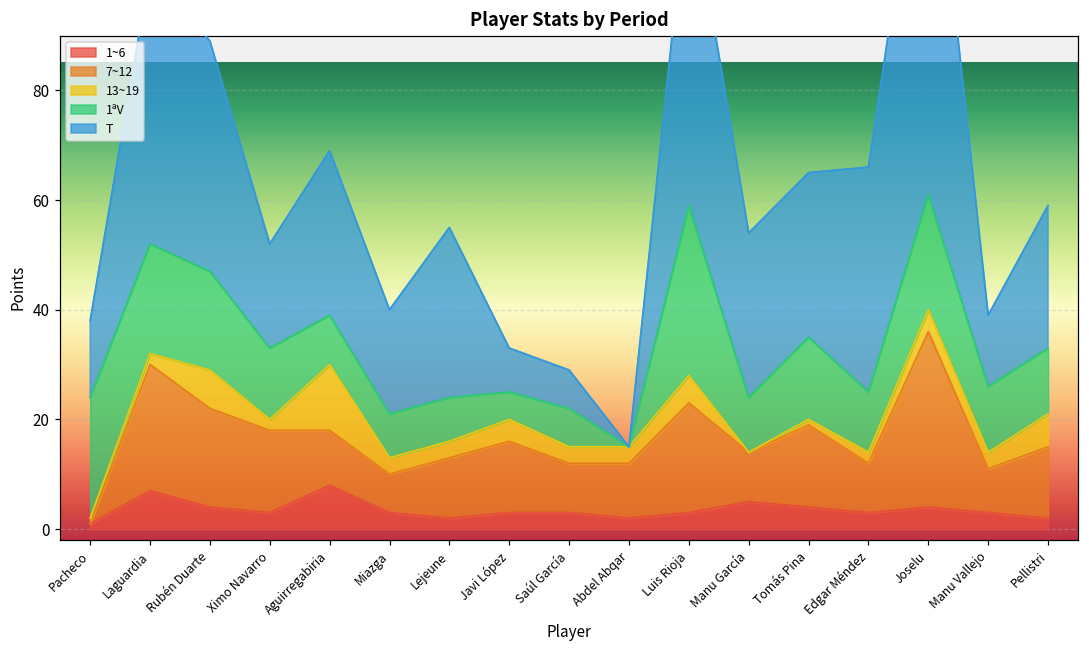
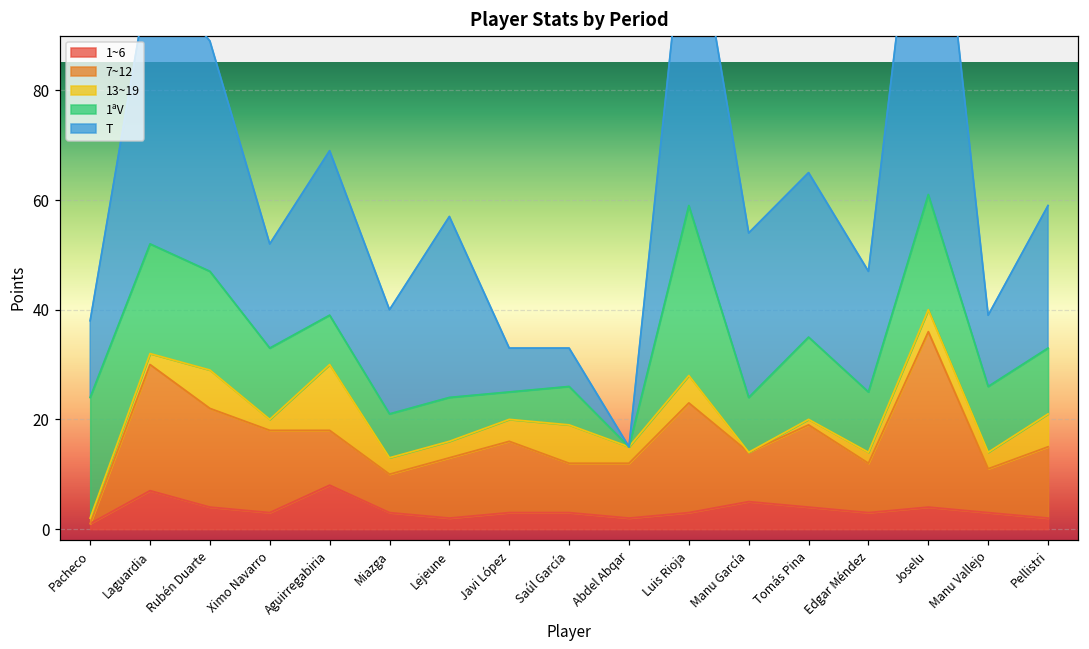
  {
    "13~19": {
      "Pacheco": 1,
      "Laguardia": 2,
      "Rubén Duarte": 7,
      "Ximo Navarro": 2,
      "Aguirregabiria": 12,
      "Miazga": 3,
      "Lejeune": 3,
      "Javi López": 4,
-     "Saúl García": 3,
+     "Saúl García": 7,
      "Luis Rioja": 5,
      "Tomás Pina": 1,
      "Edgar Méndez": 2,
      "Joselu": 4,
      "Manu Vallejo": 3,
      "Pellistri": 6
    },
    "1ªV": {
      "Pacheco": 22,
      "Laguardia": 20,
      "Rubén Duarte": 18,
      "Ximo Navarro": 13,
      "Aguirregabiria": 9,
      "Miazga": 8,
      "Lejeune": 8,
      "Javi López": 5,
      "Saúl García": 7,
      "Luis Rioja": 31,
      "Manu García": 10,
      "Tomás Pina": 15,
      "Edgar Méndez": 11,
      "Joselu": 21,
      "Manu Vallejo": 12,
      "Pellistri": 12
    },
    "T": {
      "Pacheco": 14,
      "Rubén Duarte": 42,
      "Ximo Navarro": 19,
      "Aguirregabiria": 30,
      "Miazga": 19,
-     "Lejeune": 31,
+     "Lejeune": 33,
      "Javi López": 8,
      "Saúl García": 7,
      "Manu García": 30,
      "Tomás Pina": 30,
-     "Edgar Méndez": 41,
+     "Edgar Méndez": 22,
      "Manu Vallejo": 13,
      "Pellistri": 26
    }
  }
